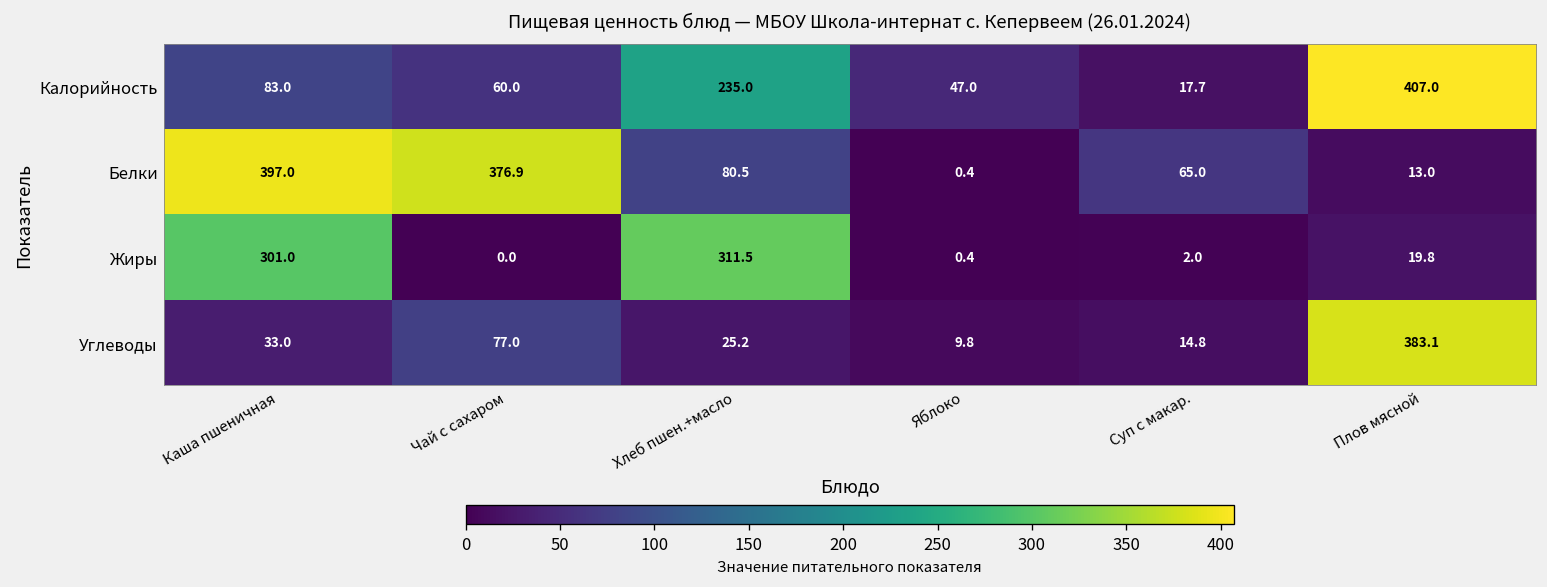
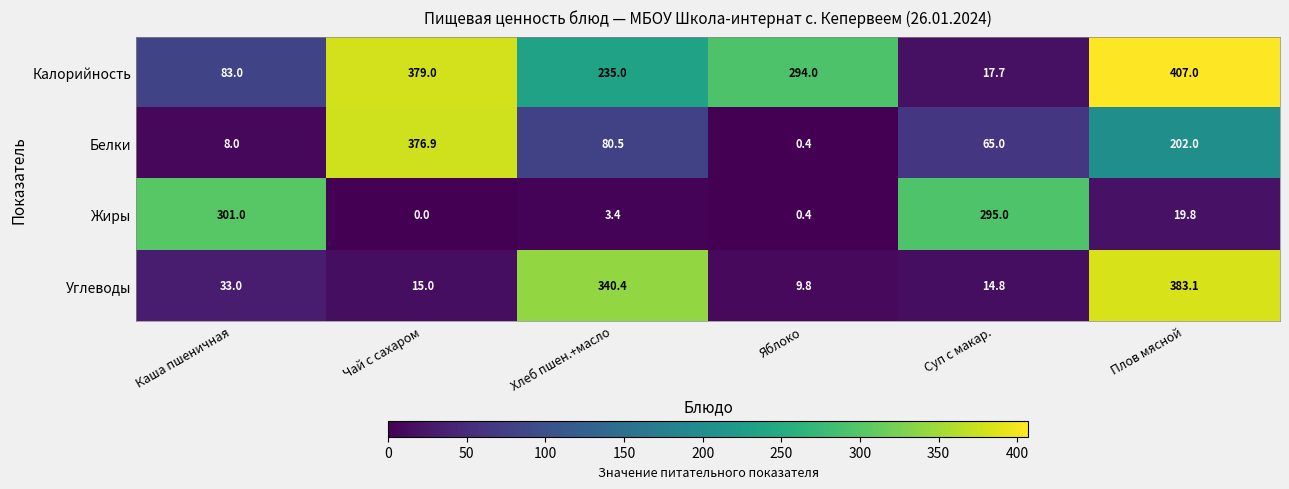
  {
    "Калорийность": {
      "Каша пшеничная": 83.0,
-     "Чай с сахаром": 60.0,
+     "Чай с сахаром": 379.0,
      "Хлеб пшен.+масло": 235.0,
-     "Яблоко": 47.0,
+     "Яблоко": 294.0,
      "Суп с макар.": 17.7,
      "Плов мясной": 407.0
    },
    "Белки": {
-     "Каша пшеничная": 397.0,
+     "Каша пшеничная": 8.0,
      "Чай с сахаром": 376.9,
      "Хлеб пшен.+масло": 80.5,
      "Яблоко": 0.4,
      "Суп с макар.": 65.0,
-     "Плов мясной": 13.0
+     "Плов мясной": 202.0
    },
    "Жиры": {
      "Каша пшеничная": 301.0,
      "Чай с сахаром": 0.0,
-     "Хлеб пшен.+масло": 311.5,
+     "Хлеб пшен.+масло": 3.4,
      "Яблоко": 0.4,
-     "Суп с макар.": 2.0,
+     "Суп с макар.": 295.0,
      "Плов мясной": 19.8
    },
    "Углеводы": {
      "Каша пшеничная": 33.0,
-     "Чай с сахаром": 77.0,
-     "Хлеб пшен.+масло": 25.2,
+     "Чай с сахаром": 15.0,
+     "Хлеб пшен.+масло": 340.4,
      "Яблоко": 9.8,
      "Суп с макар.": 14.8,
      "Плов мясной": 383.1
    }
  }
